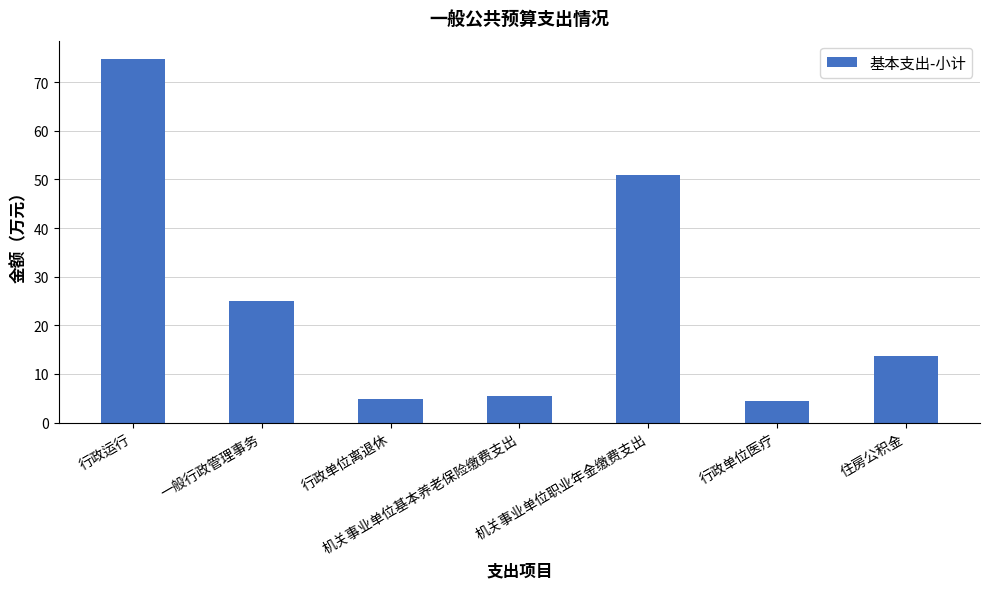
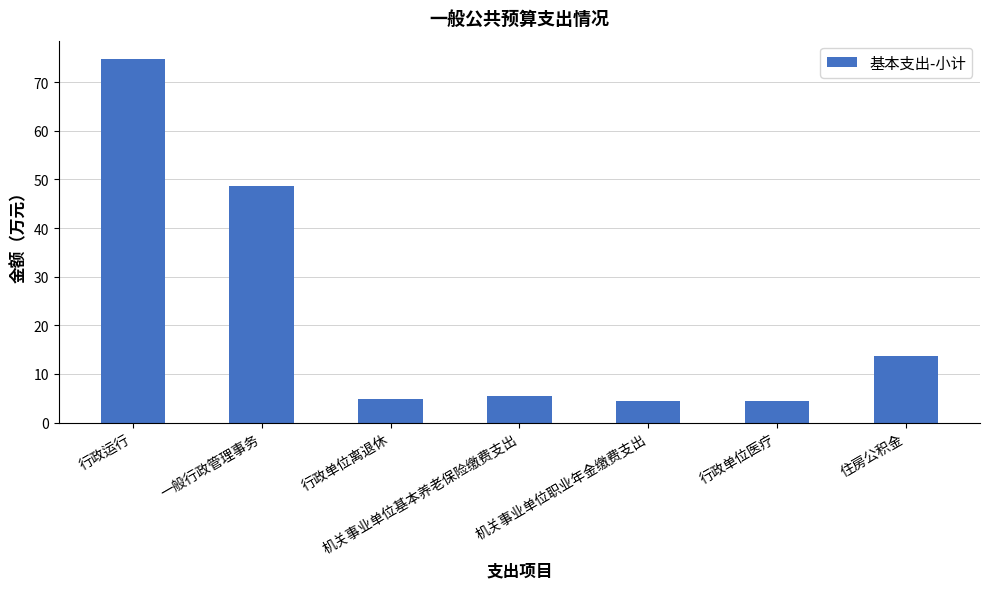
  {
    "行政运行": 75,
-   "一般行政管理事务": 25,
+   "一般行政管理事务": 49,
    "行政单位离退休": 5,
    "机关事业单位基本养老保险缴费支出": 5,
-   "机关事业单位职业年金缴费支出": 51,
+   "机关事业单位职业年金缴费支出": 4,
    "行政单位医疗": 5,
    "住房公积金": 14
  }
